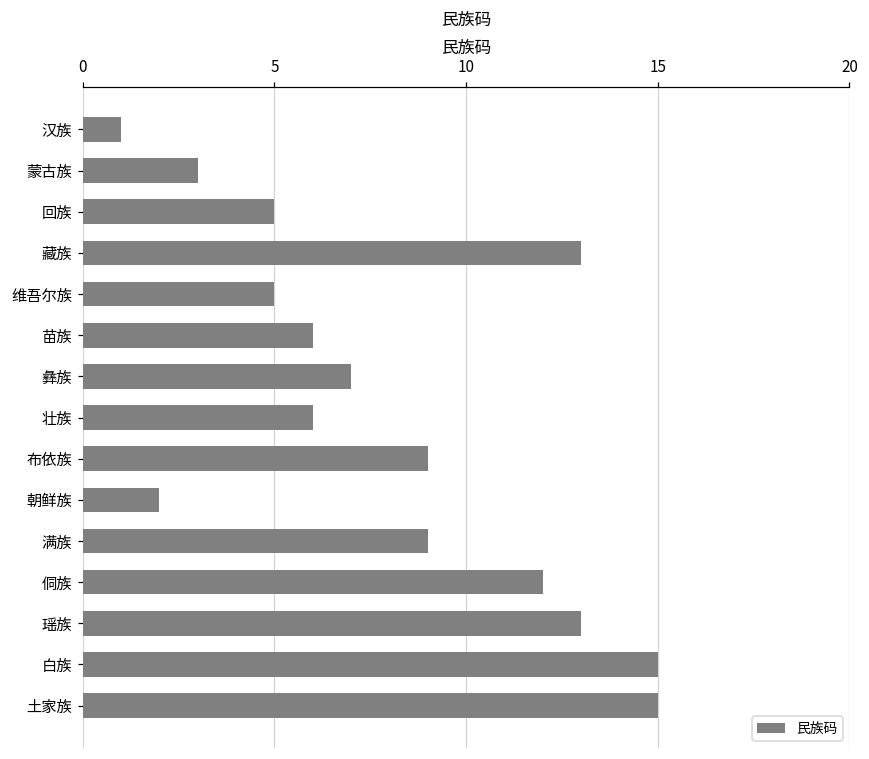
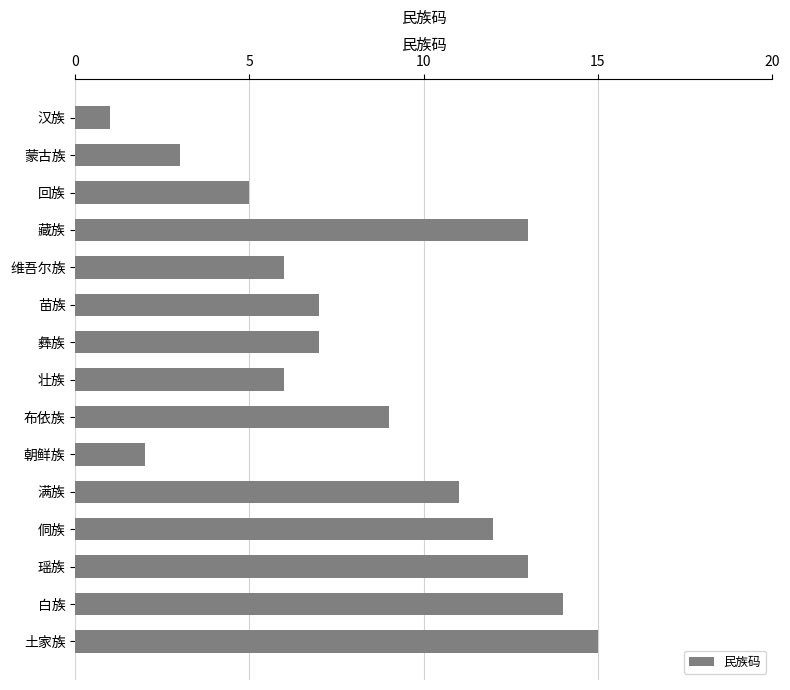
  {
    "汉族": 1,
    "蒙古族": 3,
    "回族": 5,
    "藏族": 13,
-   "维吾尔族": 5,
-   "苗族": 6,
+   "维吾尔族": 6,
+   "苗族": 7,
    "彝族": 7,
    "壮族": 6,
    "布依族": 9,
    "朝鲜族": 2,
-   "满族": 9,
+   "满族": 11,
    "侗族": 12,
    "瑶族": 13,
-   "白族": 15,
+   "白族": 14,
    "土家族": 15
  }
